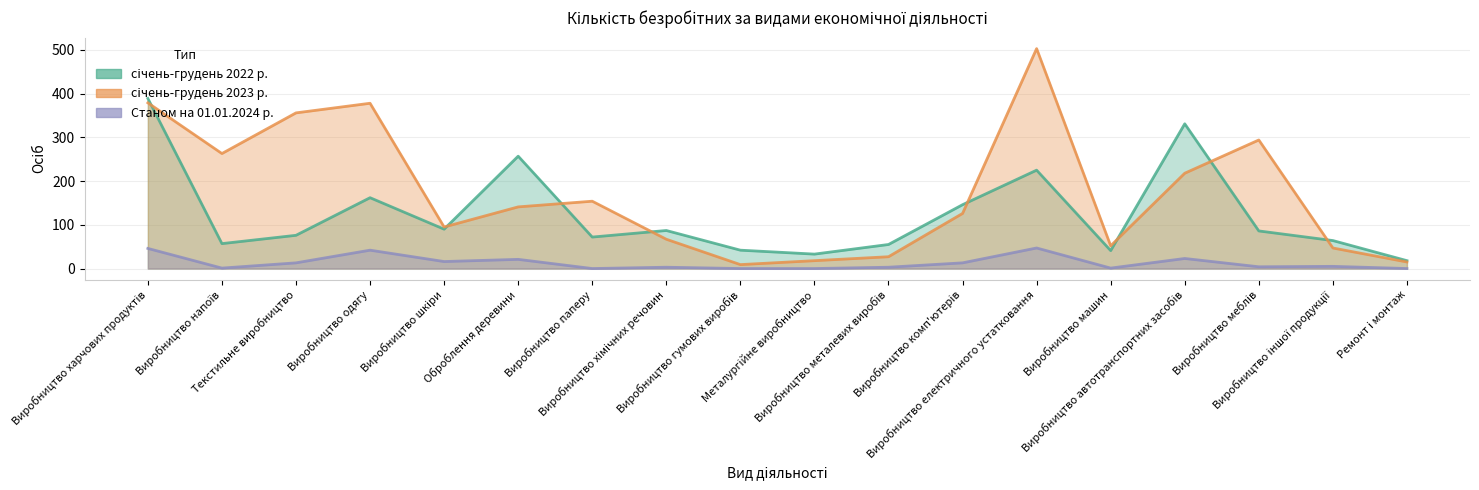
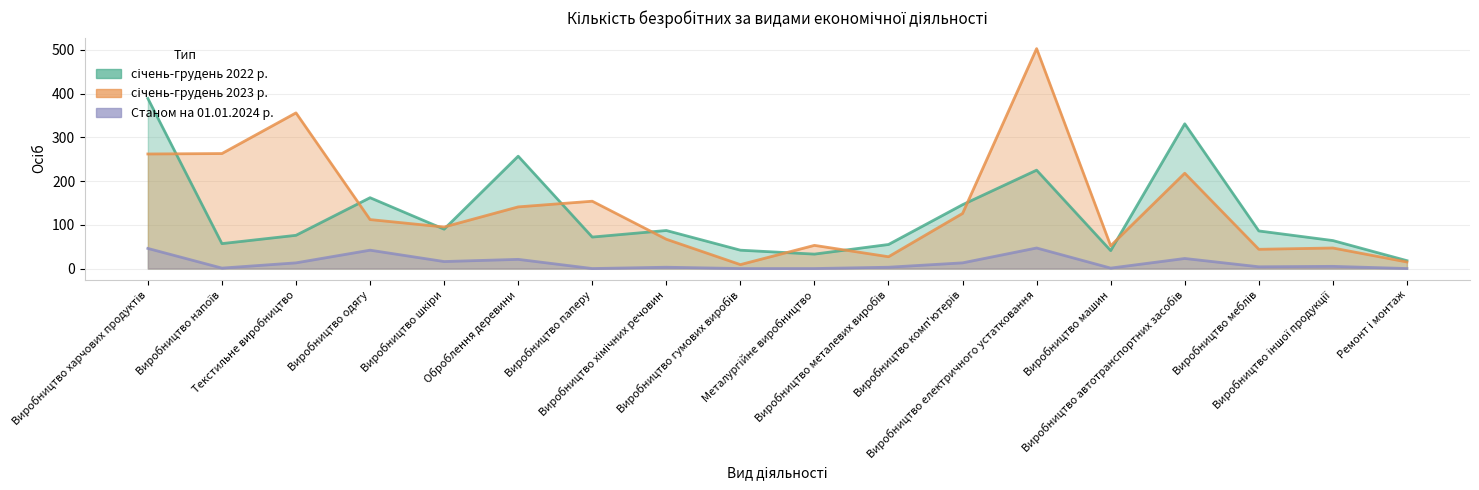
  {
    "січень-грудень 2023 р.": {
-     "Виробництво харчових продуктів": 380,
+     "Виробництво харчових продуктів": 260,
      "Виробництво напоїв": 260,
      "Текстильне виробництво": 360,
-     "Виробництво одягу": 380,
+     "Виробництво одягу": 110,
      "Оброблення деревини": 140,
      "Виробництво паперу": 150,
      "Виробництво хімічних речовин": 70,
      "Виробництво гумових виробів": 10,
-     "Металургійне виробництво": 20,
+     "Металургійне виробництво": 50,
      "Виробництво металевих виробів": 30,
      "Виробництво комп'ютерів": 130,
      "Виробництво електричного устатковання": 500,
      "Виробництво машин": 50,
      "Виробництво автотранспортних засобів": 220,
-     "Виробництво меблів": 290,
+     "Виробництво меблів": 40,
      "Виробництво іншої продукції": 50
    }
  }
